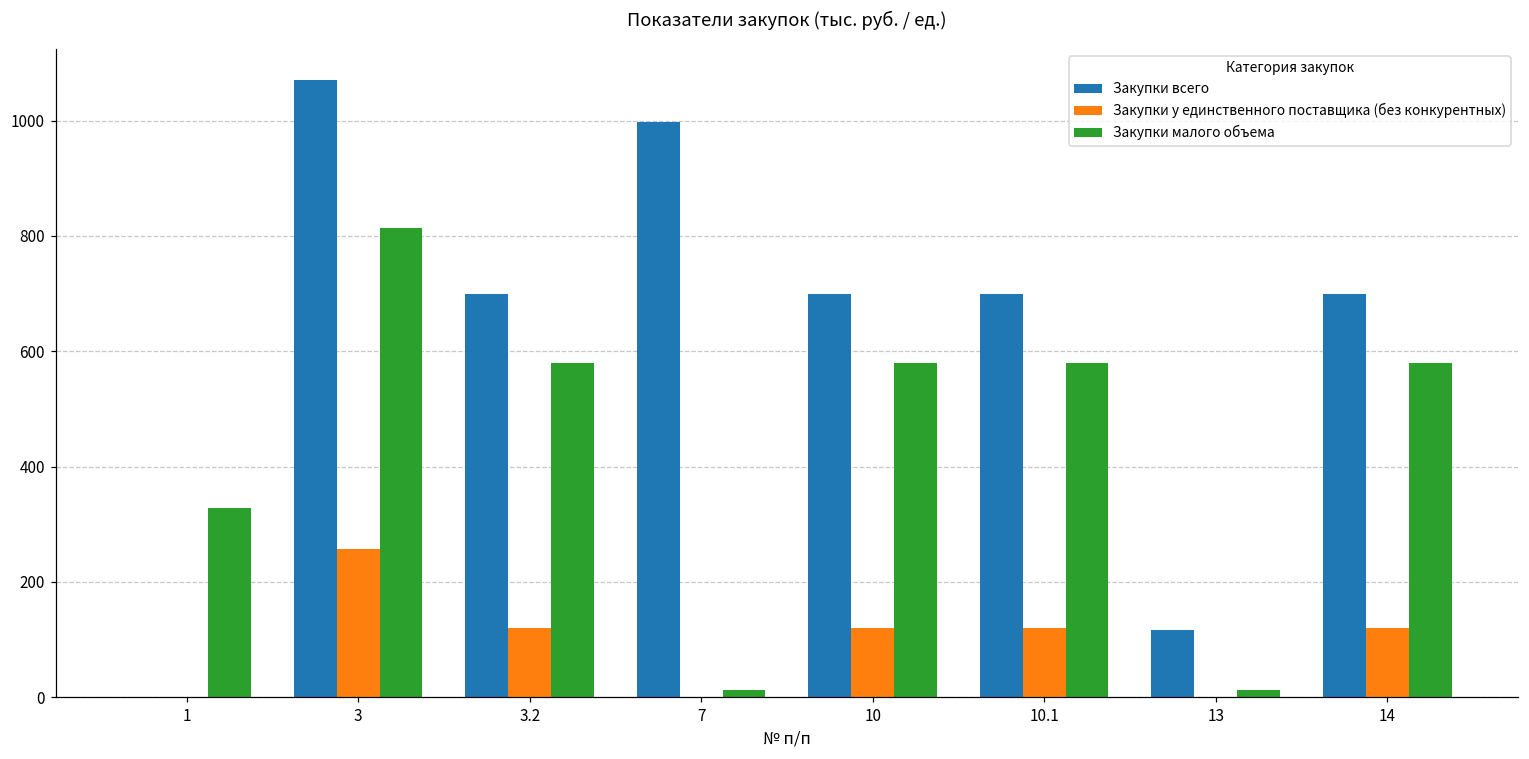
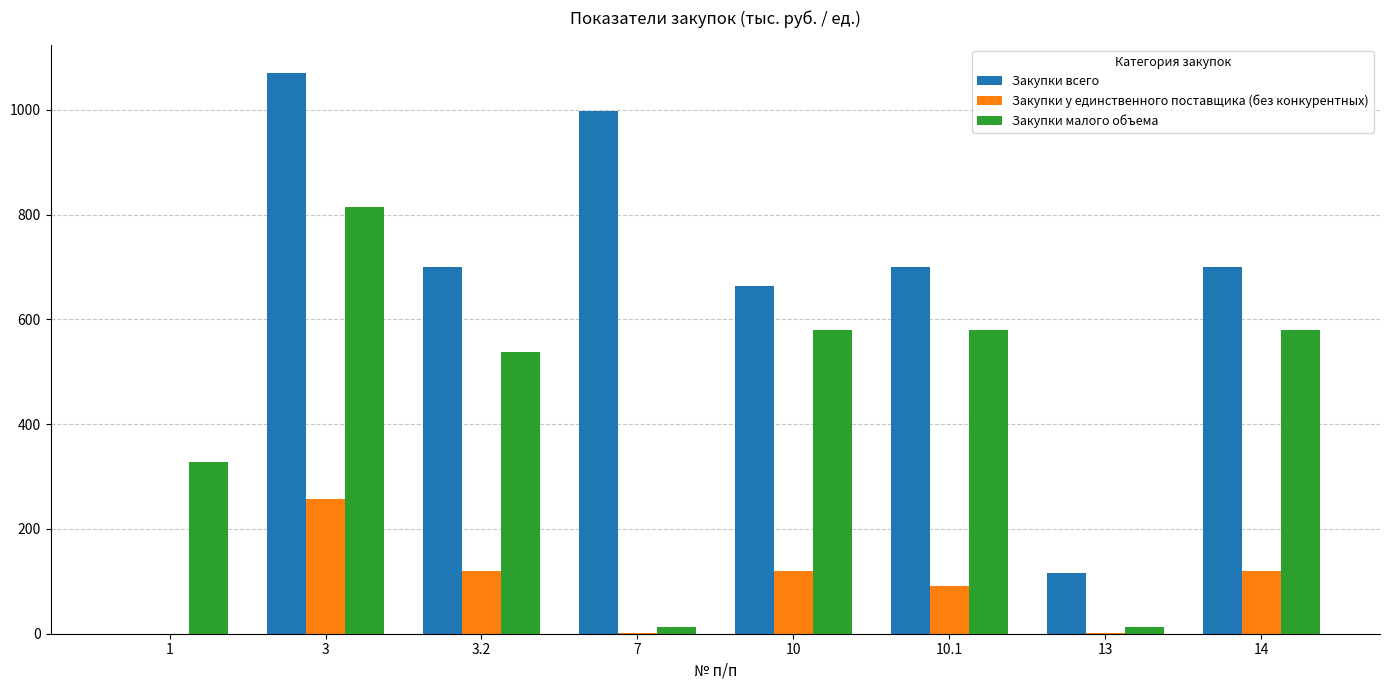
  {
    "Закупки всего": {
      "1": 0,
      "3": 1070,
      "3.2": 700,
      "7": 1000,
-     "10": 700,
+     "10": 660,
      "10.1": 700,
      "13": 120,
      "14": 700
    },
    "Закупки у единственного поставщика (без конкурентных)": {
      "1": 0,
      "3": 260,
      "3.2": 120,
      "10": 120,
-     "10.1": 120,
+     "10.1": 90,
      "14": 120
    },
    "Закупки малого объема": {
      "1": 330,
      "3": 810,
-     "3.2": 580,
+     "3.2": 540,
      "7": 10,
      "10": 580,
      "10.1": 580,
      "13": 10,
      "14": 580
    }
  }
